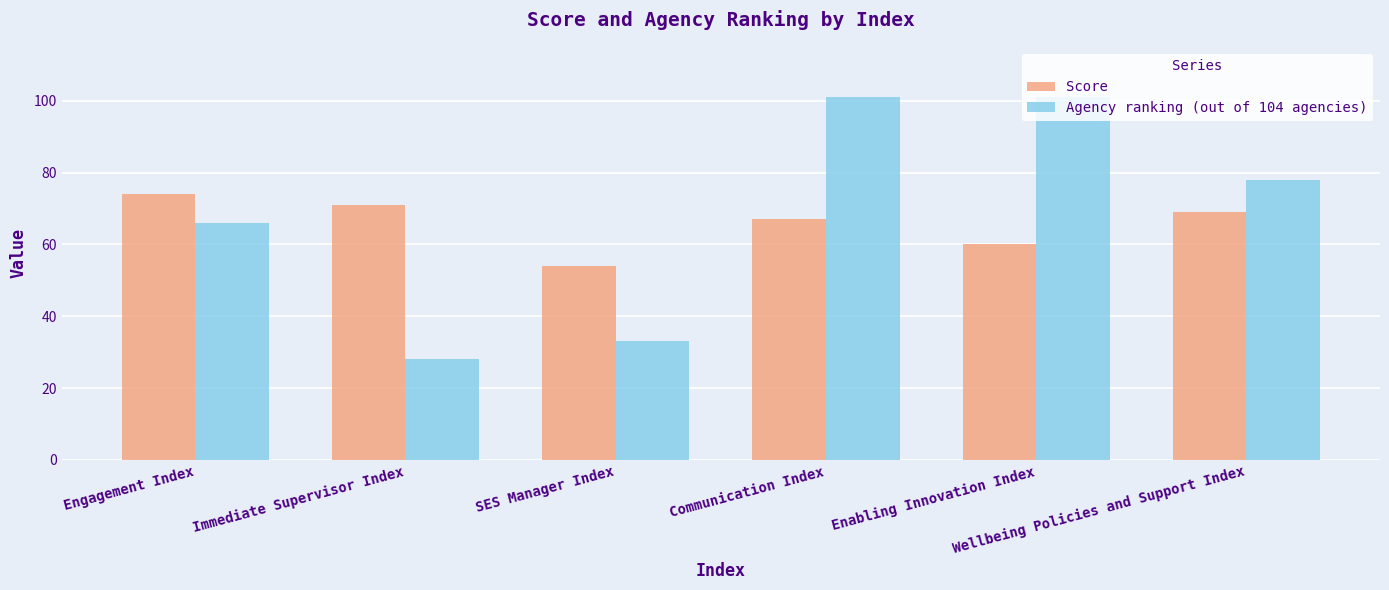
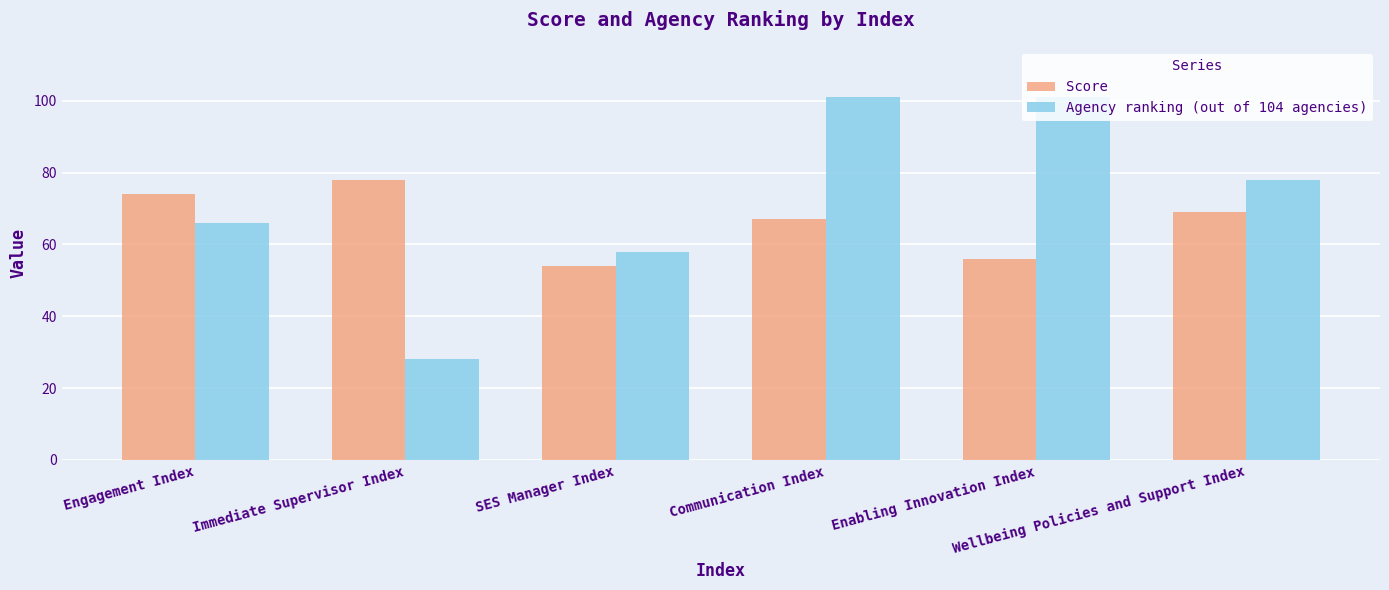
  {
    "Score": {
      "Engagement Index": 74,
-     "Immediate Supervisor Index": 71,
+     "Immediate Supervisor Index": 78,
      "SES Manager Index": 54,
      "Communication Index": 67,
-     "Enabling Innovation Index": 60,
+     "Enabling Innovation Index": 56,
      "Wellbeing Policies and Support Index": 69
    },
    "Agency ranking (out of 104 agencies)": {
      "Engagement Index": 66,
      "Immediate Supervisor Index": 28,
-     "SES Manager Index": 33,
+     "SES Manager Index": 58,
      "Communication Index": 101,
      "Wellbeing Policies and Support Index": 78
    }
  }
